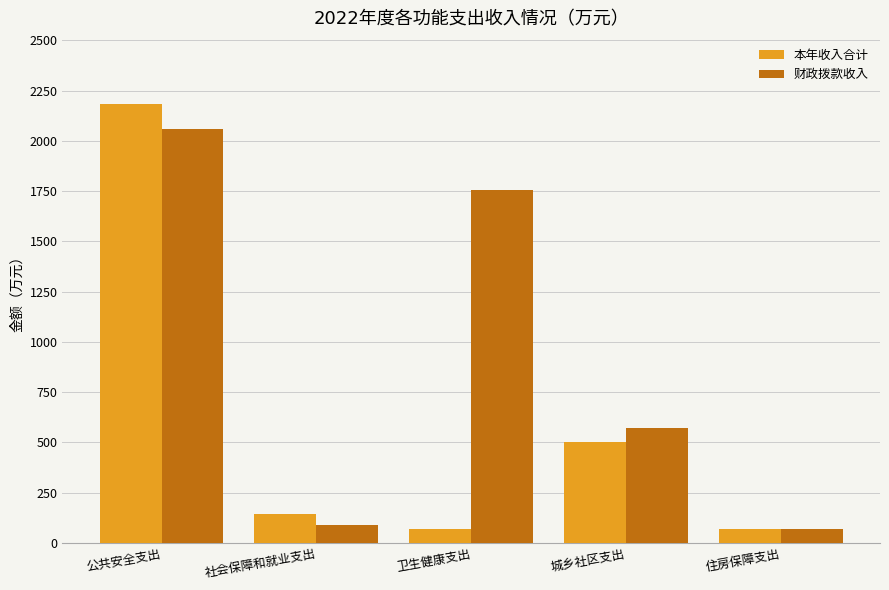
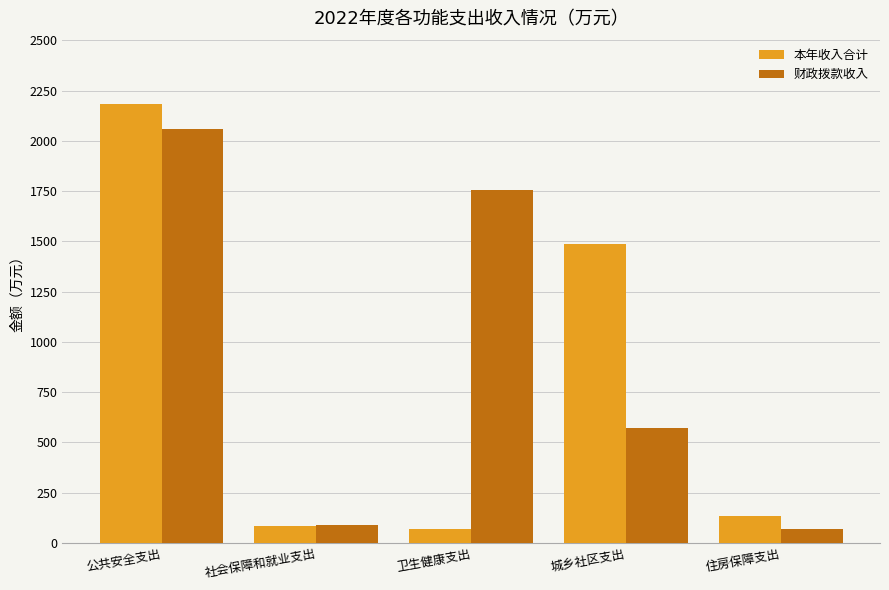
  {
    "本年收入合计": {
      "公共安全支出": 2180,
-     "社会保障和就业支出": 140,
+     "社会保障和就业支出": 80,
      "卫生健康支出": 70,
-     "城乡社区支出": 500,
-     "住房保障支出": 70
+     "城乡社区支出": 1490,
+     "住房保障支出": 130
    },
    "财政拨款收入": {
      "公共安全支出": 2060,
      "社会保障和就业支出": 90,
      "卫生健康支出": 1750,
      "城乡社区支出": 570,
      "住房保障支出": 70
    }
  }
